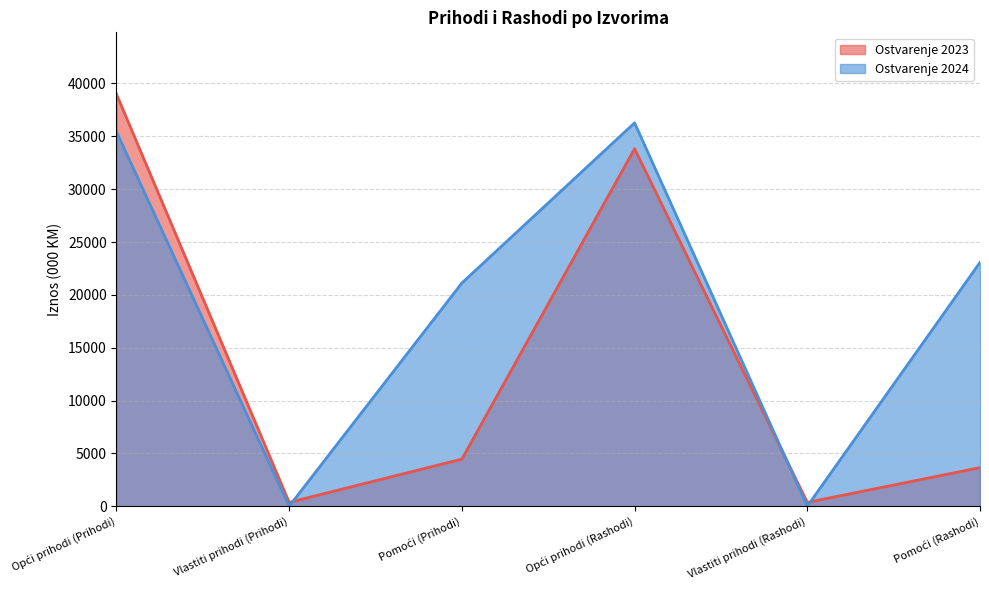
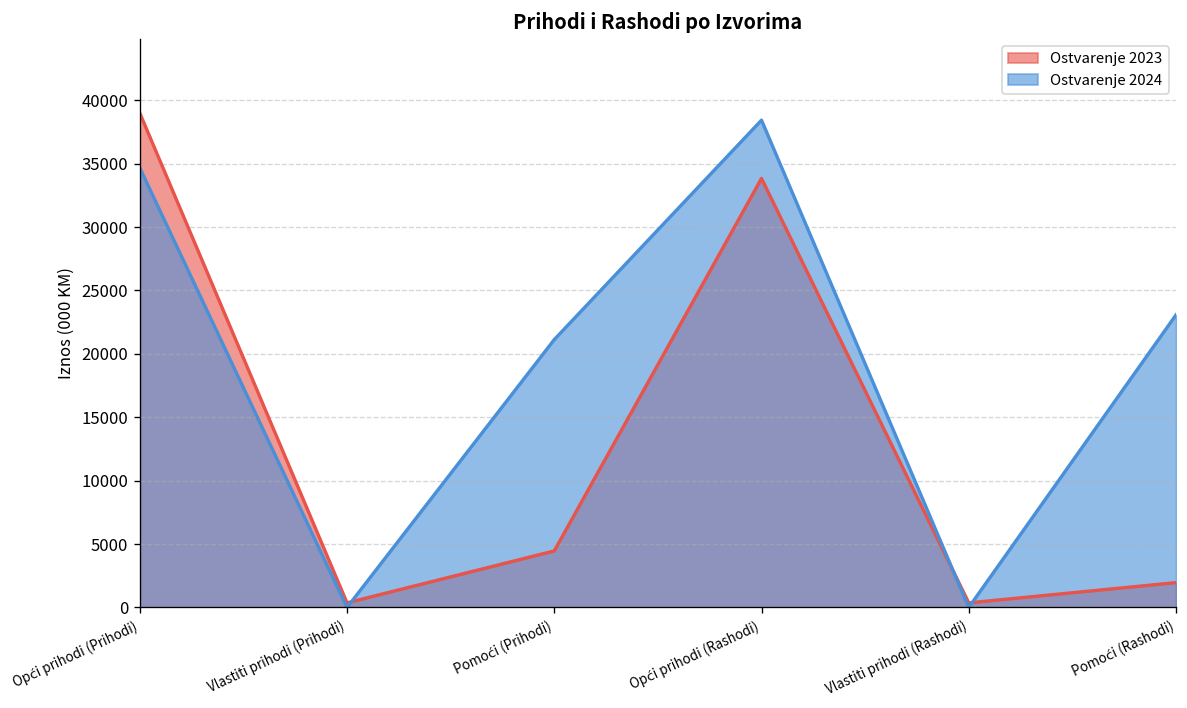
  {
    "Ostvarenje 2023": {
      "Opći prihodi (Prihodi)": 39000,
      "Vlastiti prihodi (Prihodi)": 400,
      "Pomoći (Prihodi)": 4500,
      "Opći prihodi (Rashodi)": 33800,
      "Vlastiti prihodi (Rashodi)": 400,
-     "Pomoći (Rashodi)": 3700
+     "Pomoći (Rashodi)": 2000
    },
    "Ostvarenje 2024": {
-     "Opći prihodi (Prihodi)": 35400,
+     "Opći prihodi (Prihodi)": 34700,
      "Vlastiti prihodi (Prihodi)": 0,
      "Pomoći (Prihodi)": 21100,
-     "Opći prihodi (Rashodi)": 36300,
+     "Opći prihodi (Rashodi)": 38400,
      "Vlastiti prihodi (Rashodi)": 0,
      "Pomoći (Rashodi)": 23100
    }
  }
